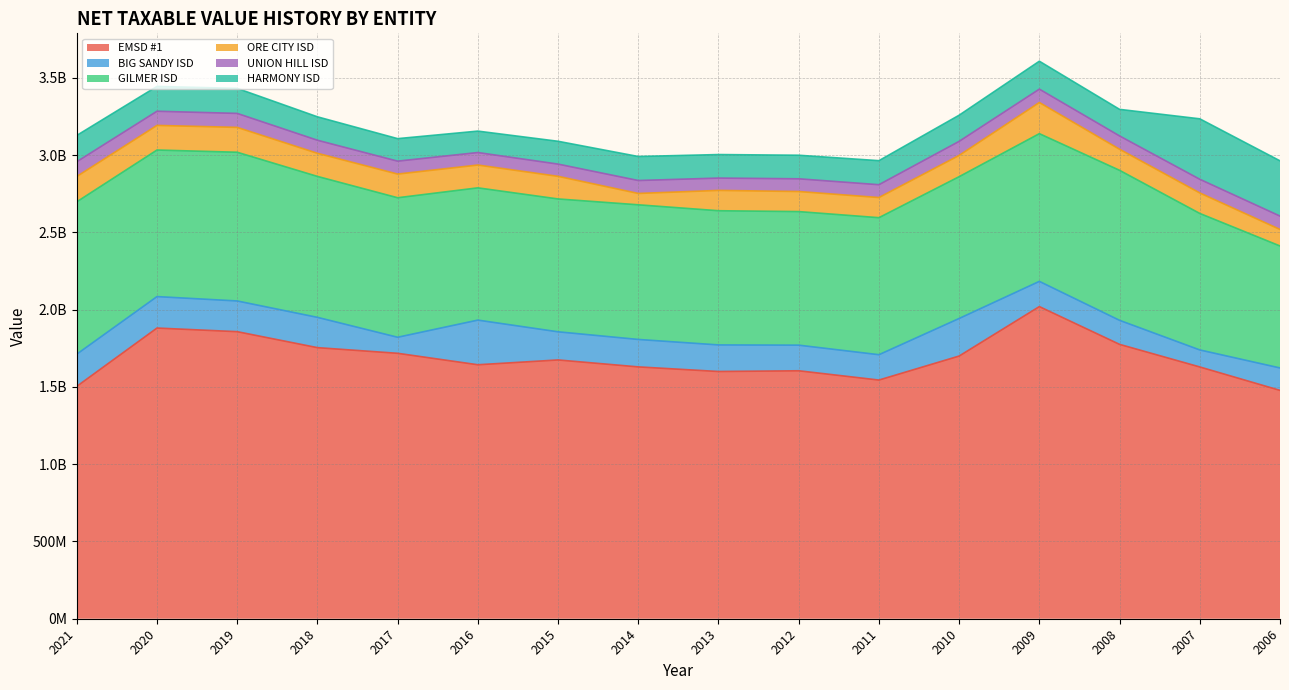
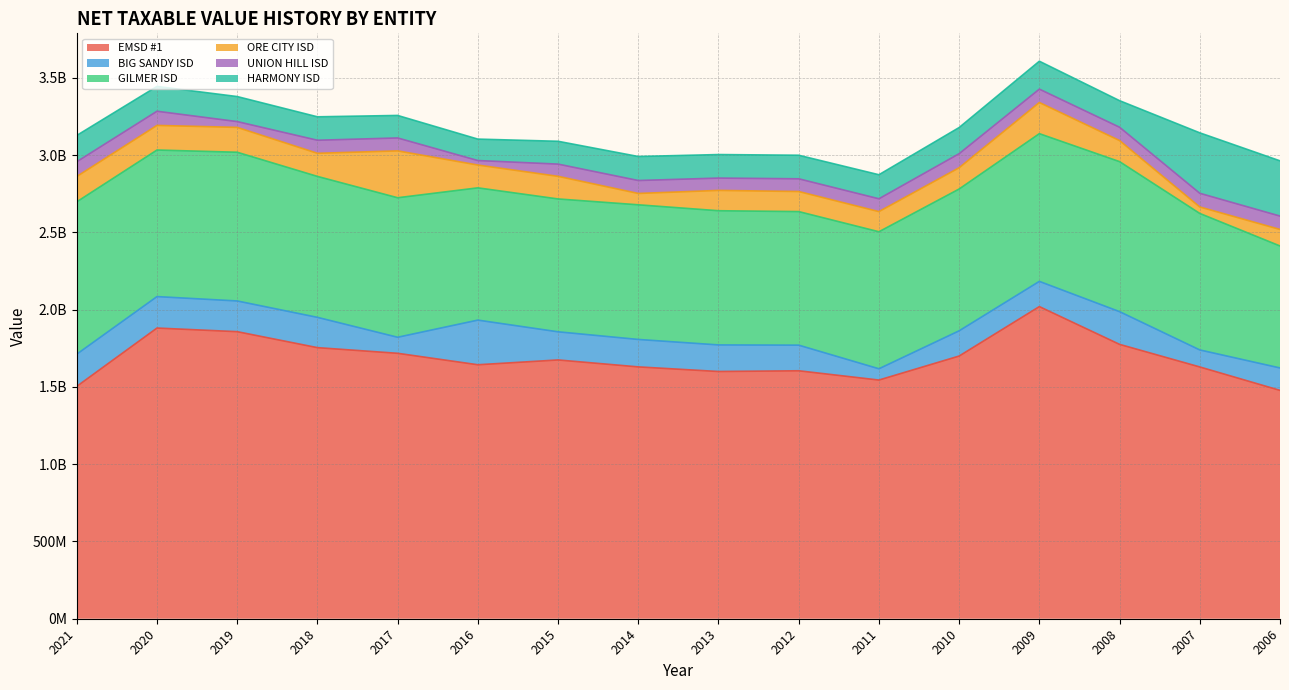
  {
    "EMSD #1": {
      "2021": 1500000000,
      "2020": 1880000000,
      "2019": 1860000000,
      "2018": 1750000000,
      "2017": 1720000000,
      "2016": 1640000000,
      "2015": 1670000000,
      "2014": 1630000000,
      "2013": 1600000000,
      "2012": 1600000000,
      "2011": 1540000000,
      "2010": 1700000000,
      "2009": 2020000000,
      "2008": 1780000000,
      "2007": 1630000000,
      "2006": 1480000000
    },
    "BIG SANDY ISD": {
      "2021": 210000000,
      "2020": 200000000,
      "2019": 200000000,
      "2018": 200000000,
      "2017": 100000000,
      "2016": 290000000,
      "2015": 180000000,
      "2014": 180000000,
      "2013": 170000000,
      "2012": 170000000,
-     "2011": 160000000,
-     "2010": 240000000,
+     "2011": 70000000,
+     "2010": 160000000,
      "2009": 160000000,
-     "2008": 160000000,
+     "2008": 210000000,
      "2007": 110000000,
      "2006": 150000000
    },
    "ORE CITY ISD": {
      "2021": 160000000,
      "2020": 160000000,
      "2019": 160000000,
      "2018": 150000000,
-     "2017": 150000000,
+     "2017": 300000000,
      "2016": 150000000,
      "2015": 150000000,
      "2014": 70000000,
      "2013": 130000000,
      "2012": 130000000,
      "2011": 130000000,
      "2010": 140000000,
      "2009": 200000000,
      "2008": 140000000,
-     "2007": 130000000,
+     "2007": 40000000,
      "2006": 110000000
    },
    "UNION HILL ISD": {
      "2021": 100000000,
      "2020": 90000000,
-     "2019": 90000000,
+     "2019": 40000000,
      "2018": 80000000,
      "2017": 80000000,
-     "2016": 80000000,
+     "2016": 30000000,
      "2015": 80000000,
      "2014": 80000000,
      "2013": 80000000,
      "2012": 80000000,
      "2011": 80000000,
      "2010": 90000000,
      "2009": 90000000,
      "2008": 90000000,
      "2007": 90000000,
      "2006": 90000000
    }
  }
